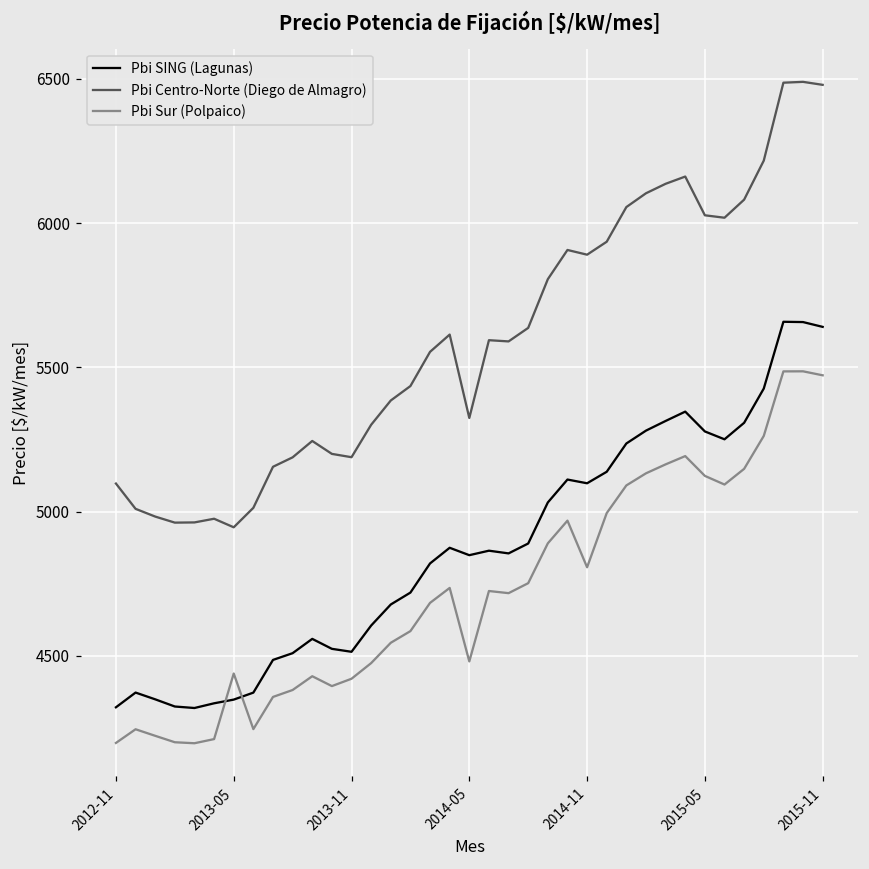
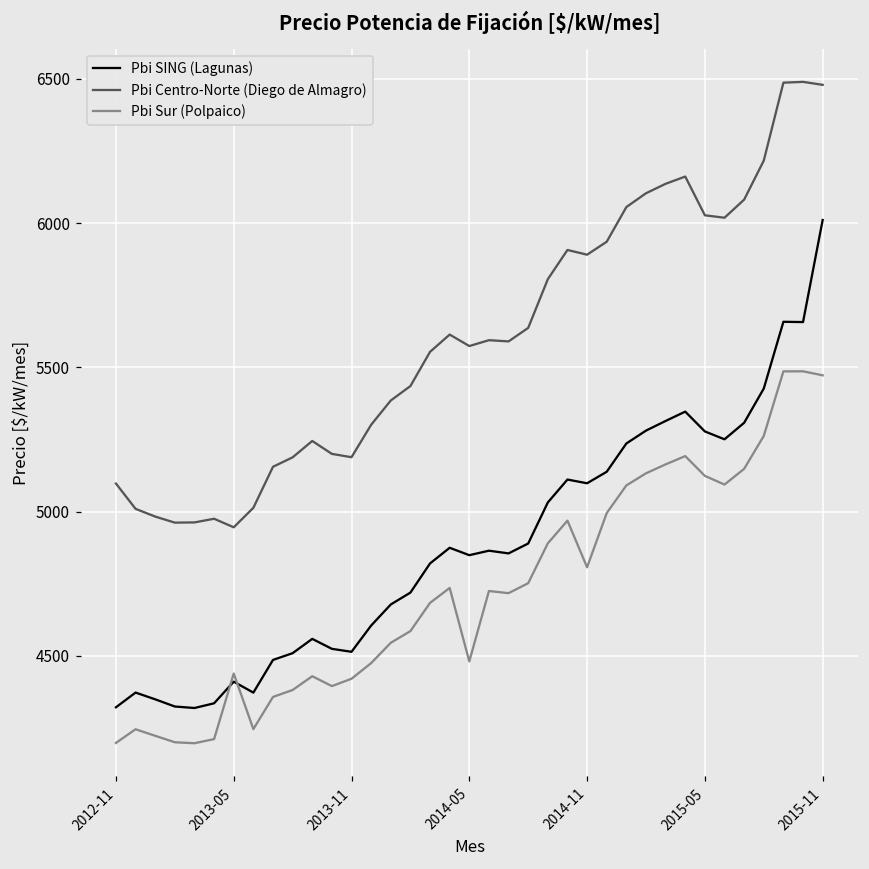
  {
    "Pbi SING (Lagunas)": {
      "2012-11": 4320,
-     "2013-05": 4350,
+     "2013-05": 4410,
      "2013-11": 4510,
      "2014-05": 4850,
      "2014-11": 5100,
      "2015-05": 5280,
-     "2015-11": 5640
+     "2015-11": 6010
    },
    "Pbi Centro-Norte (Diego de Almagro)": {
      "2012-11": 5100,
      "2013-05": 4950,
      "2013-11": 5190,
-     "2014-05": 5320,
+     "2014-05": 5570,
      "2014-11": 5890,
      "2015-05": 6030,
      "2015-11": 6480
    },
    "Pbi Sur (Polpaico)": {
      "2012-11": 4200,
      "2013-05": 4440,
      "2013-11": 4420,
      "2014-05": 4480,
      "2014-11": 4810,
      "2015-05": 5120,
      "2015-11": 5470
    }
  }
